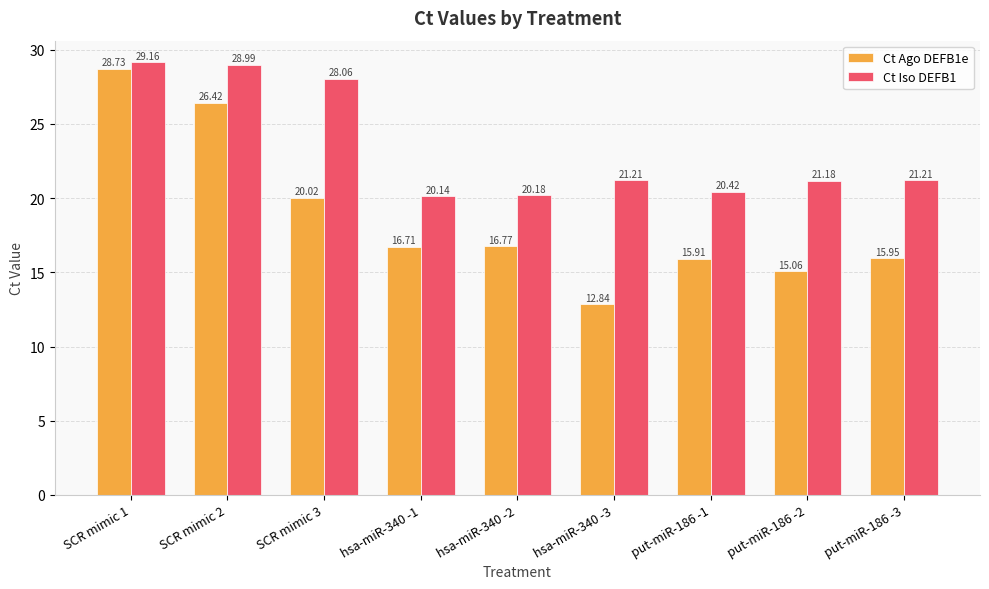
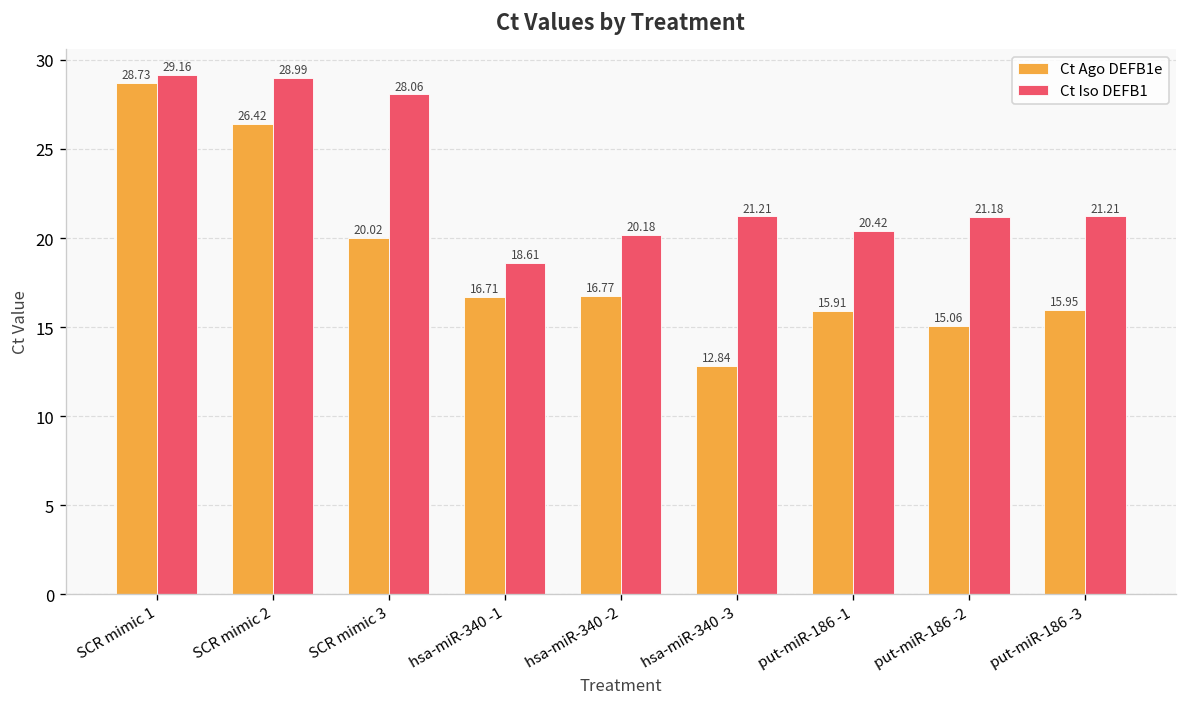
  {
    "Ct Ago DEFB1e": {
      "SCR mimic 1": 28.73,
      "SCR mimic 2": 26.42,
      "SCR mimic 3": 20.02,
      "hsa-miR-340 -1": 16.71,
      "hsa-miR-340 -2": 16.77,
      "hsa-miR-340 -3": 12.84,
      "put-miR-186 -1": 15.91,
      "put-miR-186 -2": 15.06,
      "put-miR-186 -3": 15.95
    },
    "Ct Iso DEFB1": {
      "SCR mimic 1": 29.16,
      "SCR mimic 2": 28.99,
      "SCR mimic 3": 28.06,
-     "hsa-miR-340 -1": 20.14,
+     "hsa-miR-340 -1": 18.61,
      "hsa-miR-340 -2": 20.18,
      "hsa-miR-340 -3": 21.21,
      "put-miR-186 -1": 20.42,
      "put-miR-186 -2": 21.18,
      "put-miR-186 -3": 21.21
    }
  }
